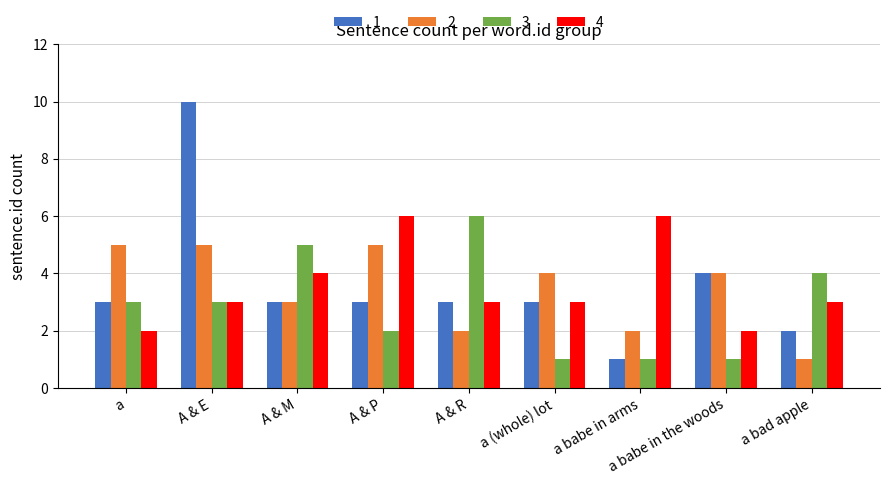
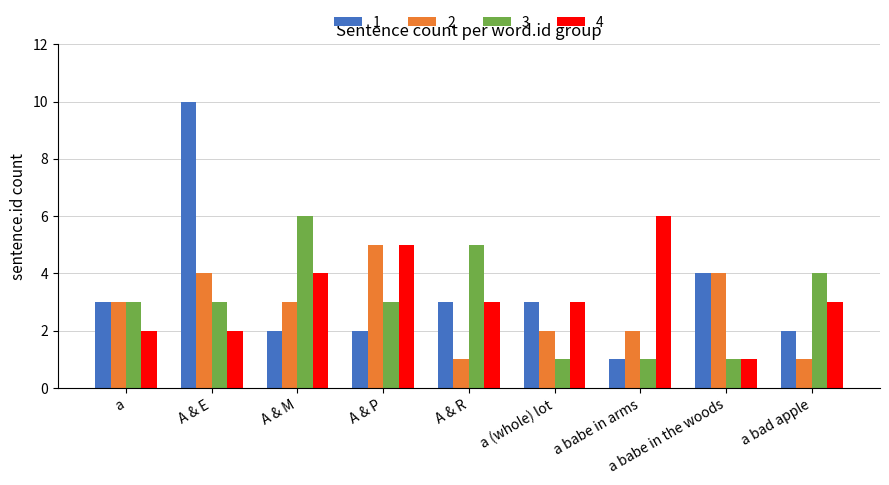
  {
    "1": {
      "a": 3,
      "A & E": 10,
-     "A & M": 3,
-     "A & P": 3,
+     "A & M": 2,
+     "A & P": 2,
      "A & R": 3,
      "a (whole) lot": 3,
      "a babe in arms": 1,
      "a babe in the woods": 4,
      "a bad apple": 2
    },
    "2": {
-     "a": 5,
-     "A & E": 5,
+     "a": 3,
+     "A & E": 4,
      "A & M": 3,
      "A & P": 5,
-     "A & R": 2,
-     "a (whole) lot": 4,
+     "A & R": 1,
+     "a (whole) lot": 2,
      "a babe in arms": 2,
      "a babe in the woods": 4,
      "a bad apple": 1
    },
    "3": {
      "a": 3,
      "A & E": 3,
-     "A & M": 5,
-     "A & P": 2,
-     "A & R": 6,
+     "A & M": 6,
+     "A & P": 3,
+     "A & R": 5,
      "a (whole) lot": 1,
      "a babe in arms": 1,
      "a babe in the woods": 1,
      "a bad apple": 4
    },
    "4": {
      "a": 2,
-     "A & E": 3,
+     "A & E": 2,
      "A & M": 4,
-     "A & P": 6,
+     "A & P": 5,
      "A & R": 3,
      "a (whole) lot": 3,
      "a babe in arms": 6,
-     "a babe in the woods": 2,
+     "a babe in the woods": 1,
      "a bad apple": 3
    }
  }
